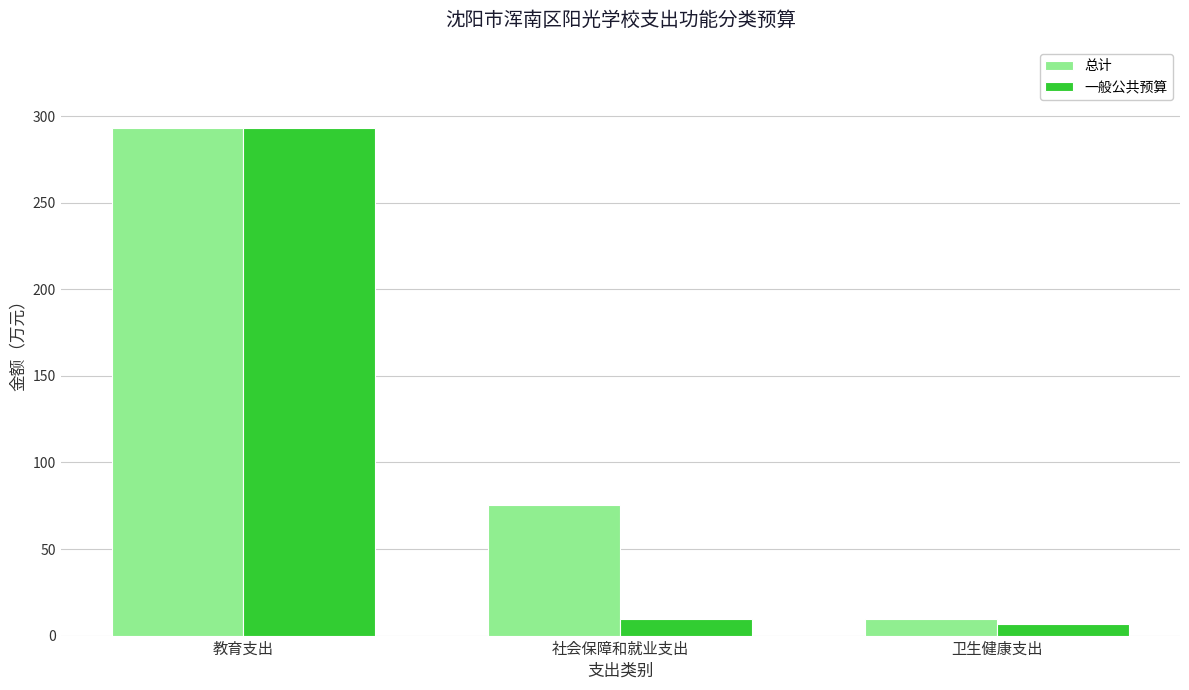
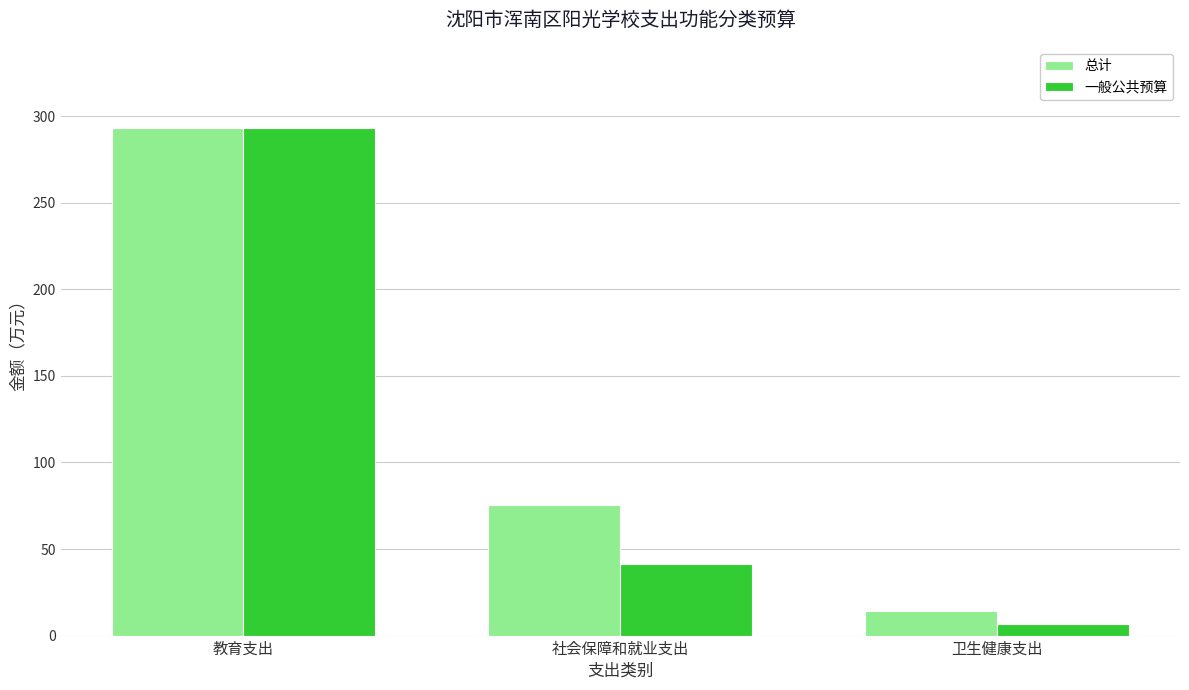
  {
    "总计": {
      "教育支出": 293,
      "社会保障和就业支出": 76,
-     "卫生健康支出": 9
+     "卫生健康支出": 14
    },
    "一般公共预算": {
      "教育支出": 293,
-     "社会保障和就业支出": 10,
+     "社会保障和就业支出": 41,
      "卫生健康支出": 7
    }
  }
